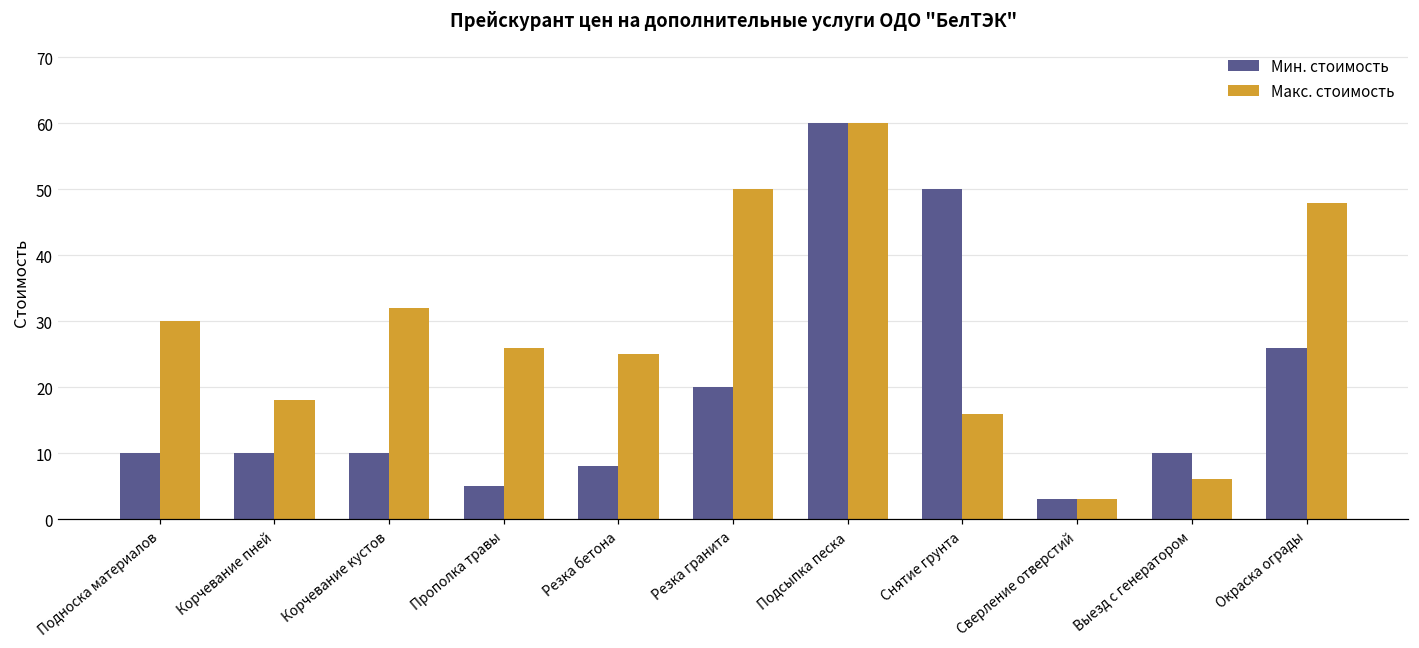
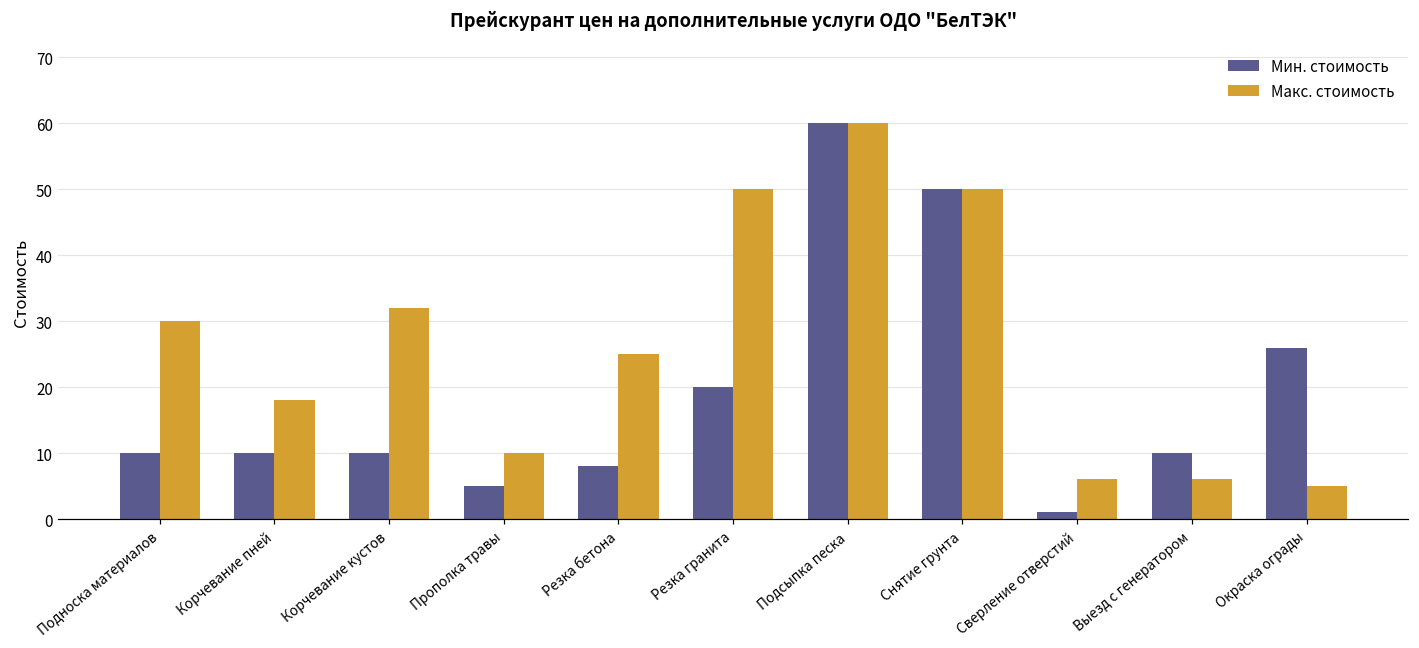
  {
    "Мин. стоимость": {
      "Подноска материалов": 10,
      "Корчевание пней": 10,
      "Корчевание кустов": 10,
      "Прополка травы": 5,
      "Резка бетона": 8,
      "Резка гранита": 20,
      "Подсыпка песка": 60,
      "Снятие грунта": 50,
-     "Сверление отверстий": 3,
+     "Сверление отверстий": 1,
      "Выезд с генератором": 10,
      "Окраска ограды": 26
    },
    "Макс. стоимость": {
      "Подноска материалов": 30,
      "Корчевание пней": 18,
      "Корчевание кустов": 32,
-     "Прополка травы": 26,
+     "Прополка травы": 10,
      "Резка бетона": 25,
      "Резка гранита": 50,
      "Подсыпка песка": 60,
-     "Снятие грунта": 16,
-     "Сверление отверстий": 3,
+     "Снятие грунта": 50,
+     "Сверление отверстий": 6,
      "Выезд с генератором": 6,
-     "Окраска ограды": 48
+     "Окраска ограды": 5
    }
  }
